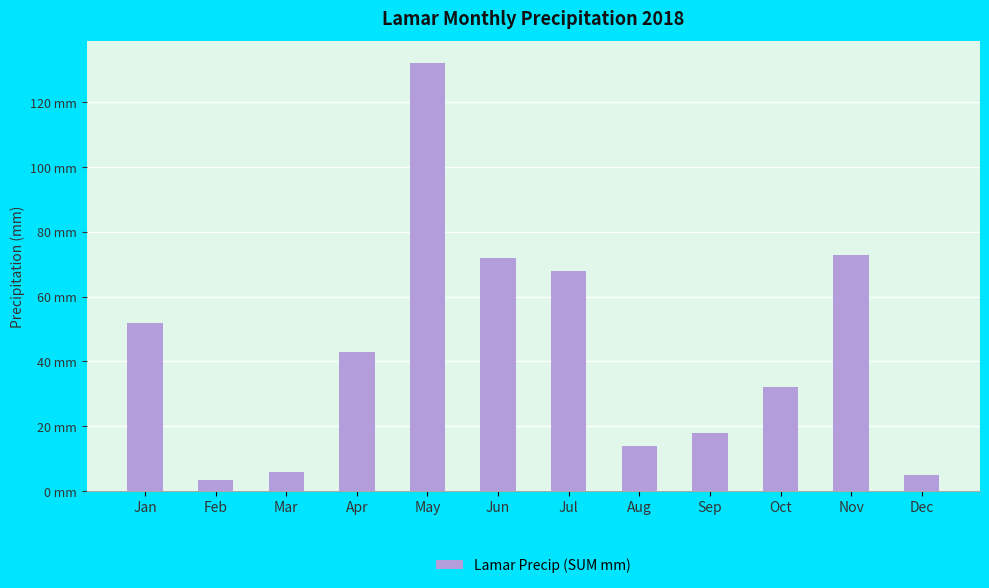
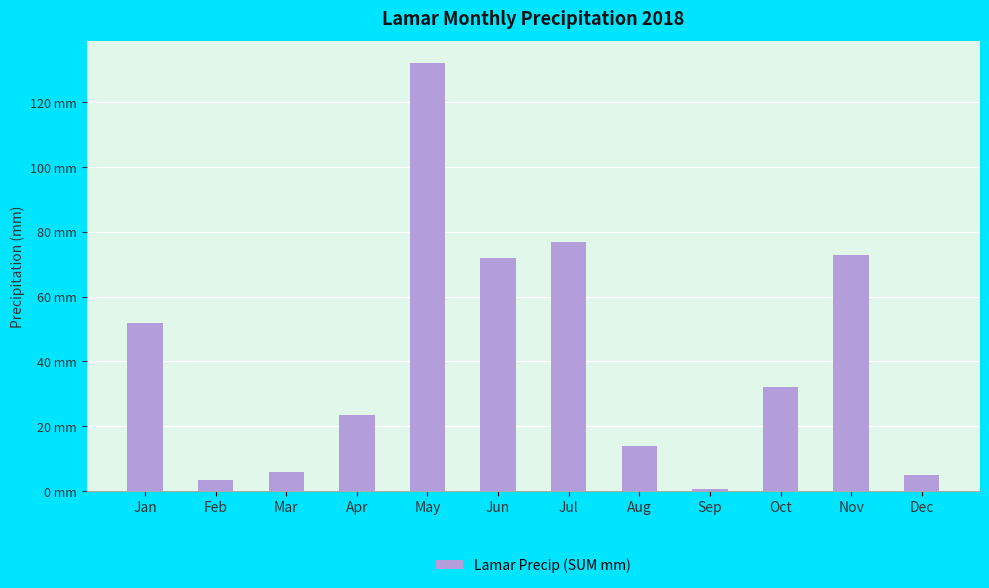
  {
    "Jan": "52 mm",
    "Feb": "4 mm",
    "Mar": "6 mm",
-   "Apr": "43 mm",
+   "Apr": "23 mm",
    "May": "132 mm",
    "Jun": "72 mm",
-   "Jul": "68 mm",
+   "Jul": "77 mm",
    "Aug": "14 mm",
-   "Sep": "18 mm",
+   "Sep": "1 mm",
    "Oct": "32 mm",
    "Nov": "73 mm",
    "Dec": "5 mm"
  }
